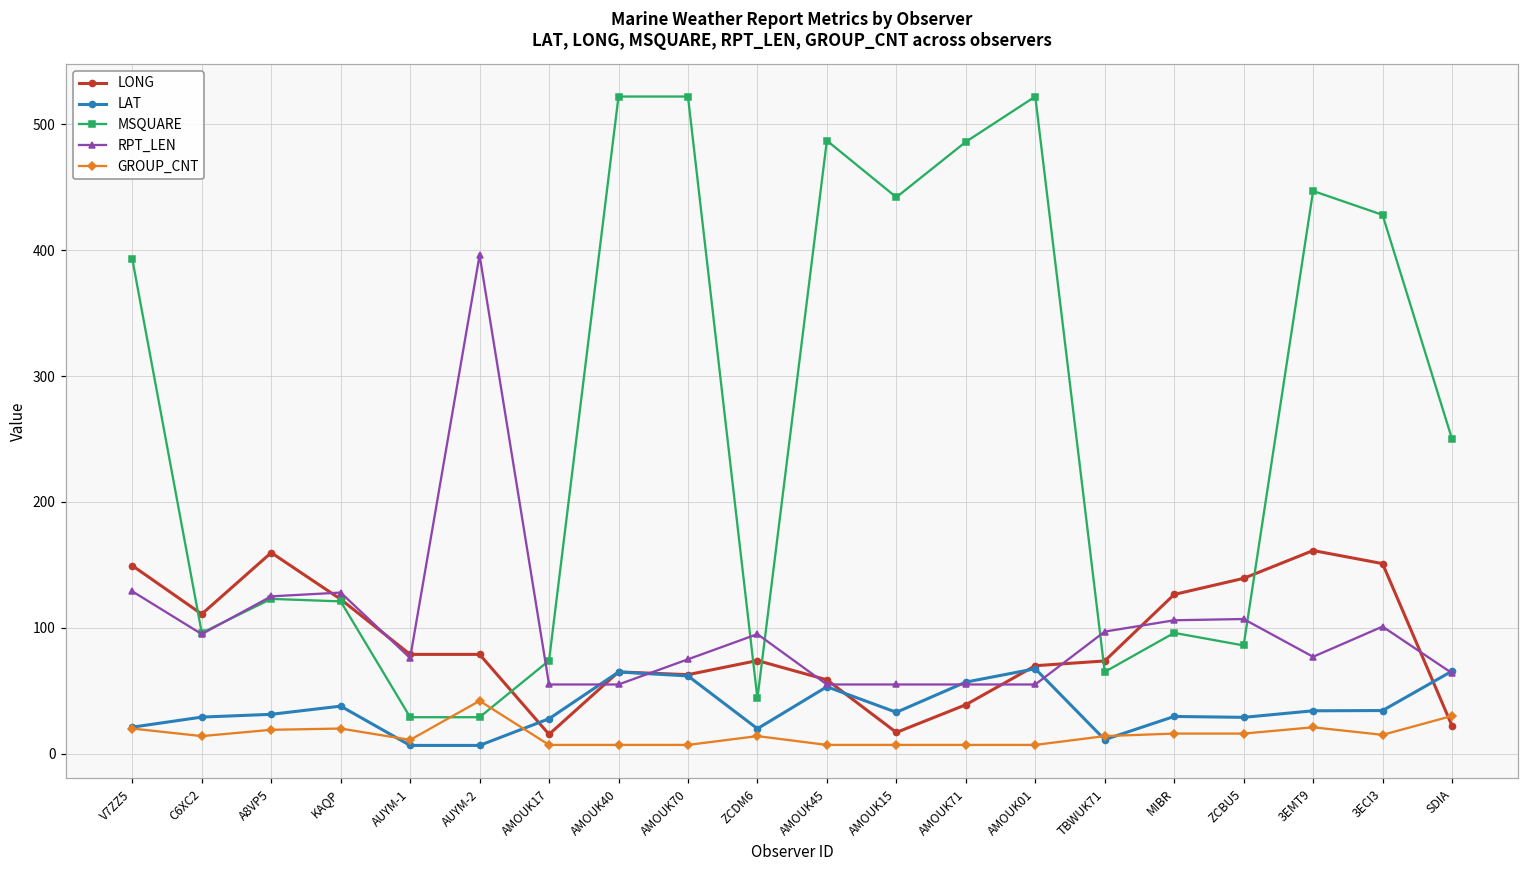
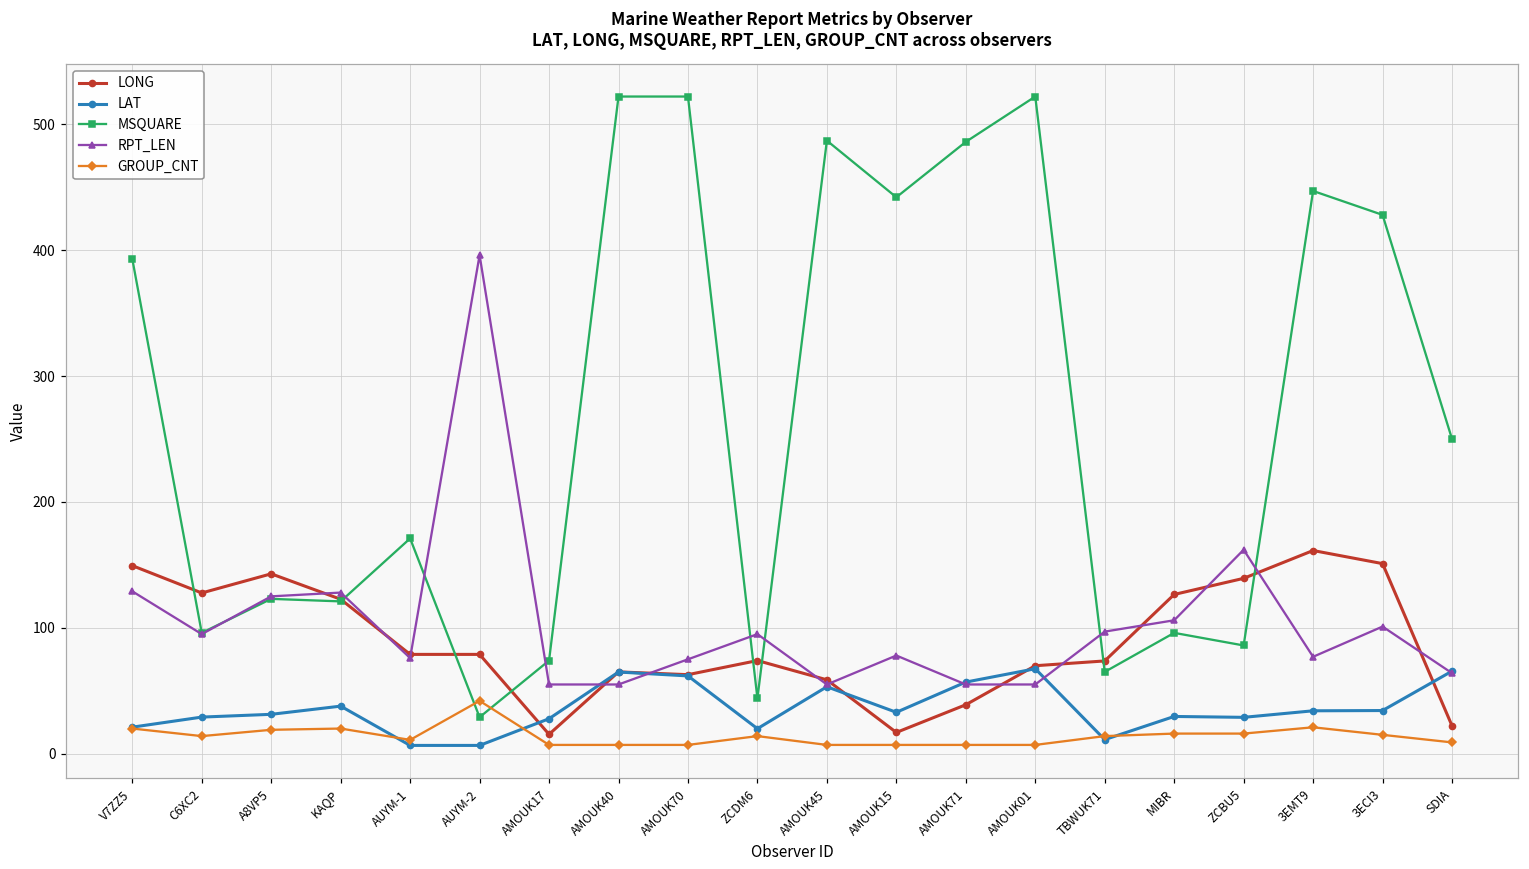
  {
    "LONG": {
      "V7ZZ5": 149,
-     "C6XC2": 111,
-     "A8VP5": 160,
+     "C6XC2": 128,
+     "A8VP5": 143,
      "AUYM-1": 79,
      "AUYM-2": 79,
      "AMOUK17": 15,
      "ZCDM6": 74,
      "AMOUK45": 59,
      "AMOUK15": 17,
      "AMOUK71": 39,
      "AMOUK01": 70,
      "TBWUK71": 74,
      "MIBR": 127,
      "ZCBU5": 139,
      "3EMT9": 161,
      "3ECI3": 151,
      "SDIA": 22
    },
    "LAT": {
      "C6XC2": 29,
      "A8VP5": 31,
      "KAQP": 38,
      "AUYM-1": 7,
      "AUYM-2": 7,
      "AMOUK17": 28,
      "ZCDM6": 20,
      "AMOUK15": 33,
      "AMOUK01": 68,
      "TBWUK71": 11,
      "MIBR": 30,
      "ZCBU5": 29,
      "3EMT9": 34,
      "3ECI3": 34
    },
    "MSQUARE": {
      "V7ZZ5": 393,
-     "AUYM-1": 29,
+     "AUYM-1": 171,
      "AUYM-2": 29,
      "AMOUK17": 74,
      "AMOUK40": 522,
      "AMOUK70": 522,
      "ZCDM6": 44,
      "AMOUK45": 487,
      "AMOUK15": 442,
      "AMOUK71": 486,
      "AMOUK01": 522,
      "TBWUK71": 65,
      "MIBR": 96,
      "ZCBU5": 86,
      "3EMT9": 447,
      "3ECI3": 428,
      "SDIA": 250
    },
    "RPT_LEN": {
      "V7ZZ5": 129,
      "KAQP": 128,
      "AUYM-1": 76,
      "AUYM-2": 396,
      "AMOUK17": 55,
      "AMOUK40": 55,
      "AMOUK70": 75,
      "ZCDM6": 95,
-     "AMOUK15": 55,
+     "AMOUK15": 78,
      "AMOUK01": 55,
      "TBWUK71": 97,
      "MIBR": 106,
-     "ZCBU5": 107,
+     "ZCBU5": 162,
      "3EMT9": 77,
      "3ECI3": 101
    },
    "GROUP_CNT": {
      "C6XC2": 14,
      "A8VP5": 19,
      "KAQP": 20,
      "AUYM-1": 11,
      "AUYM-2": 42,
      "AMOUK17": 7,
      "AMOUK40": 7,
      "AMOUK70": 7,
      "ZCDM6": 14,
      "AMOUK45": 7,
      "AMOUK15": 7,
      "AMOUK71": 7,
      "AMOUK01": 7,
      "TBWUK71": 14,
      "MIBR": 16,
      "ZCBU5": 16,
      "3EMT9": 21,
      "3ECI3": 15,
-     "SDIA": 30
+     "SDIA": 9
    }
  }
